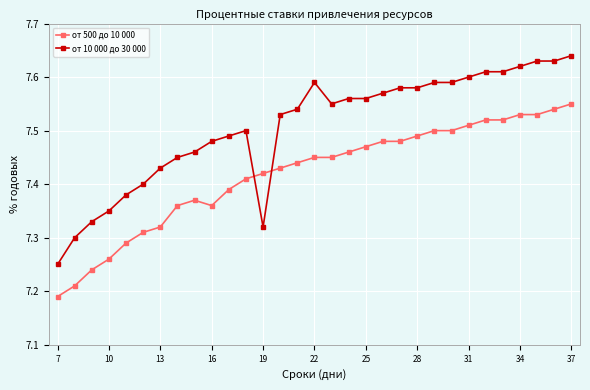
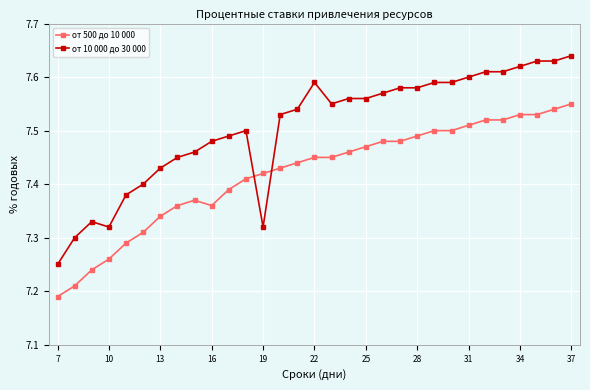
  {
    "от 500 до 10 000": {
      "7": 7.19,
      "10": 7.26,
-     "13": 7.32,
+     "13": 7.34,
      "16": 7.36,
      "19": 7.42,
      "22": 7.45,
      "25": 7.47,
      "28": 7.49,
      "31": 7.51,
      "34": 7.53,
      "37": 7.55
    },
    "от 10 000 до 30 000": {
      "7": 7.25,
-     "10": 7.35,
+     "10": 7.32,
      "13": 7.43,
      "16": 7.48,
      "19": 7.32,
      "22": 7.59,
      "25": 7.56,
      "28": 7.58,
      "31": 7.60,
      "34": 7.62,
      "37": 7.64
    }
  }
